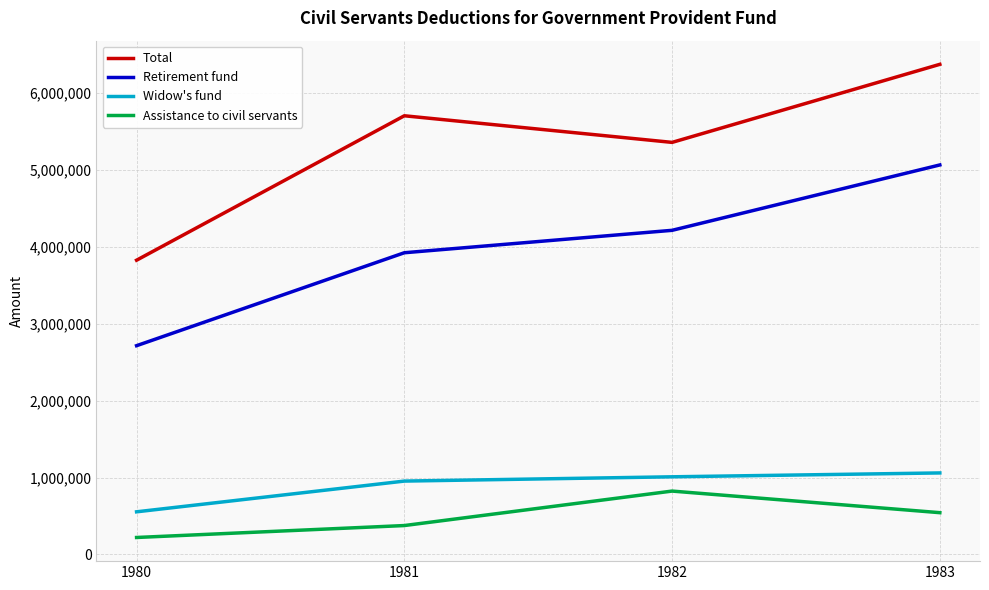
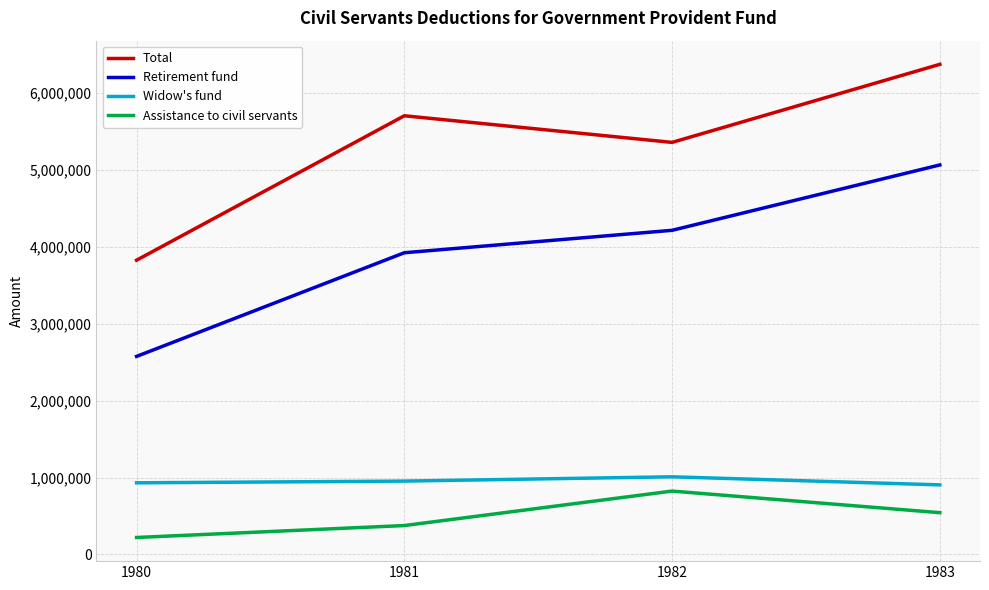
  {
    "Total": {
      "1980": "3,800,000",
      "1981": "5,700,000",
      "1982": "5,400,000",
      "1983": "6,400,000"
    },
    "Retirement fund": {
-     "1980": "2,700,000",
+     "1980": "2,600,000",
      "1981": "3,900,000",
      "1982": "4,200,000",
      "1983": "5,100,000"
    },
    "Widow's fund": {
-     "1980": "600,000",
+     "1980": "900,000",
      "1981": "1,000,000",
      "1982": "1,000,000",
-     "1983": "1,100,000"
+     "1983": "900,000"
    },
    "Assistance to civil servants": {
      "1980": "200,000",
      "1981": "400,000",
      "1982": "800,000",
      "1983": "500,000"
    }
  }
